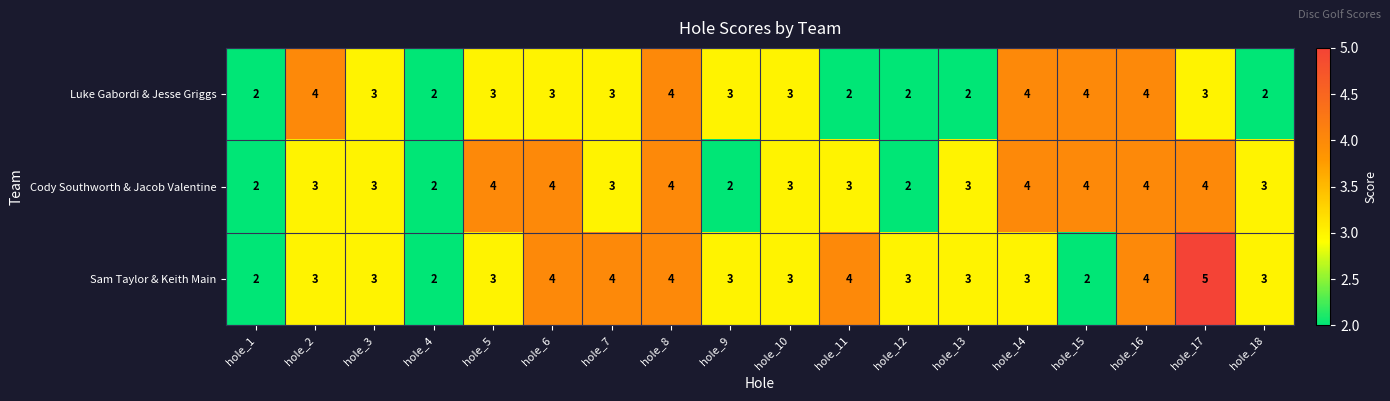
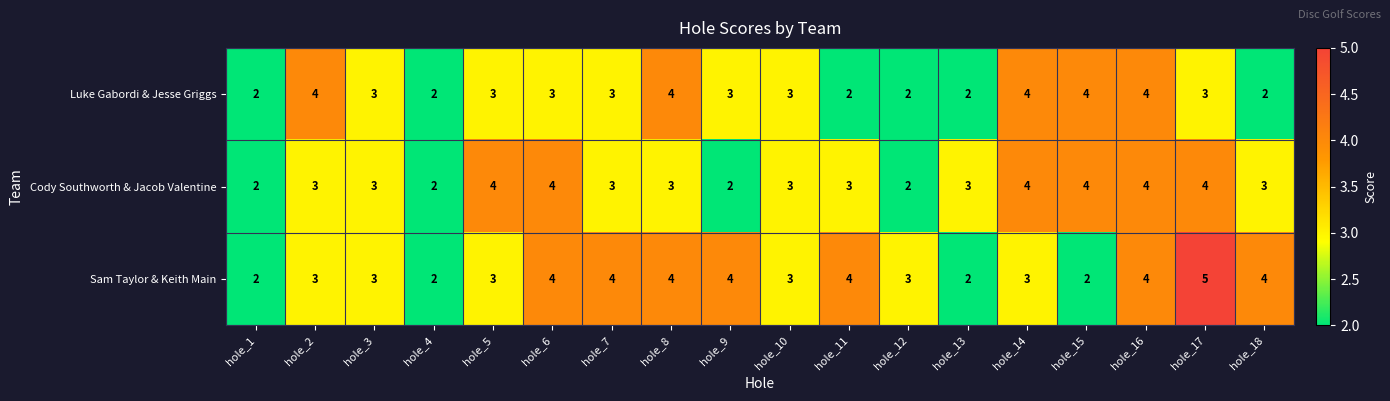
  {
    "Luke Gabordi & Jesse Griggs": {
      "hole_1": 2,
      "hole_2": 4,
      "hole_3": 3,
      "hole_4": 2,
      "hole_5": 3,
      "hole_6": 3,
      "hole_7": 3,
      "hole_8": 4,
      "hole_9": 3,
      "hole_10": 3,
      "hole_11": 2,
      "hole_12": 2,
      "hole_13": 2,
      "hole_14": 4,
      "hole_15": 4,
      "hole_16": 4,
      "hole_17": 3,
      "hole_18": 2
    },
    "Cody Southworth & Jacob Valentine": {
      "hole_1": 2,
      "hole_2": 3,
      "hole_3": 3,
      "hole_4": 2,
      "hole_5": 4,
      "hole_6": 4,
      "hole_7": 3,
-     "hole_8": 4,
+     "hole_8": 3,
      "hole_9": 2,
      "hole_10": 3,
      "hole_11": 3,
      "hole_12": 2,
      "hole_13": 3,
      "hole_14": 4,
      "hole_15": 4,
      "hole_16": 4,
      "hole_17": 4,
      "hole_18": 3
    },
    "Sam Taylor & Keith Main": {
      "hole_1": 2,
      "hole_2": 3,
      "hole_3": 3,
      "hole_4": 2,
      "hole_5": 3,
      "hole_6": 4,
      "hole_7": 4,
      "hole_8": 4,
-     "hole_9": 3,
+     "hole_9": 4,
      "hole_10": 3,
      "hole_11": 4,
      "hole_12": 3,
-     "hole_13": 3,
+     "hole_13": 2,
      "hole_14": 3,
      "hole_15": 2,
      "hole_16": 4,
      "hole_17": 5,
-     "hole_18": 3
+     "hole_18": 4
    }
  }
